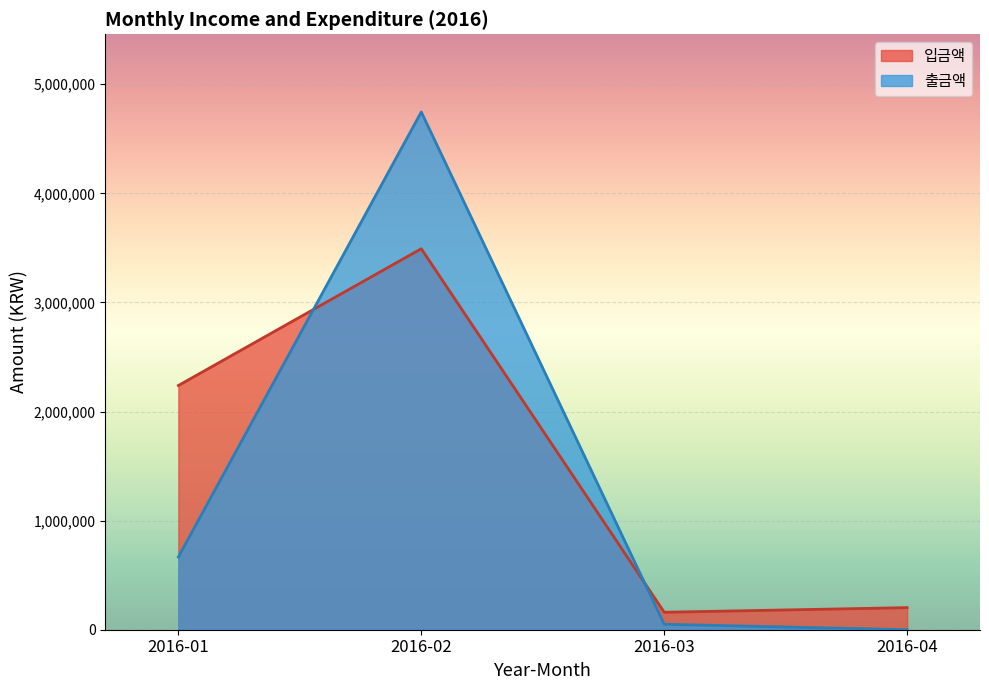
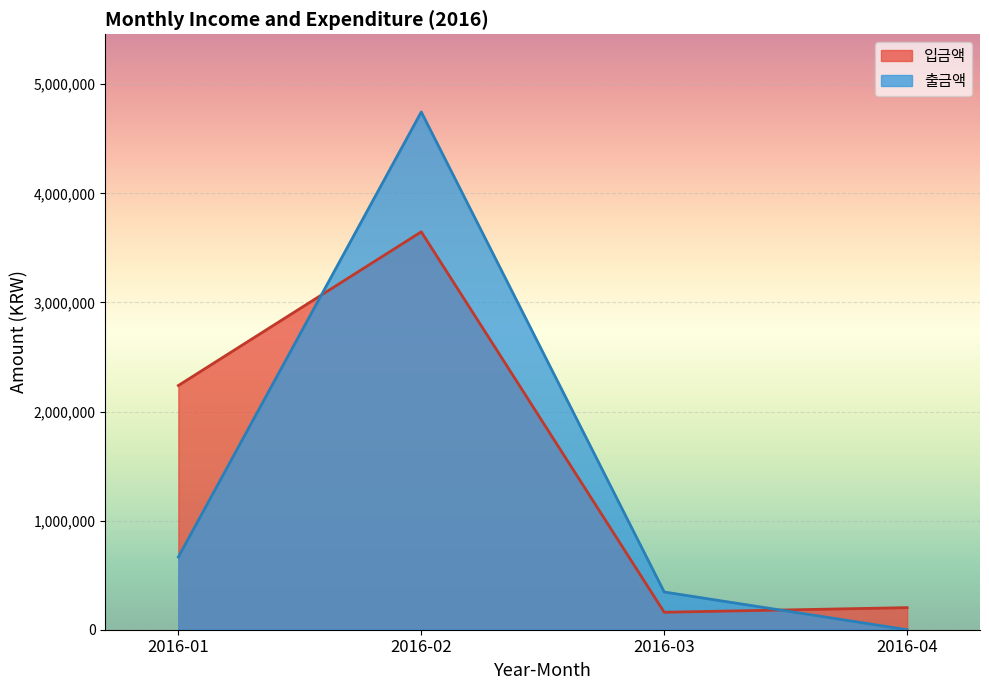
  {
    "입금액": {
      "2016-01": "2,240,000",
-     "2016-02": "3,490,000",
+     "2016-02": "3,650,000",
      "2016-03": "160,000",
      "2016-04": "200,000"
    },
    "출금액": {
      "2016-01": "670,000",
      "2016-02": "4,750,000",
-     "2016-03": "50,000",
+     "2016-03": "350,000",
      "2016-04": "0"
    }
  }
